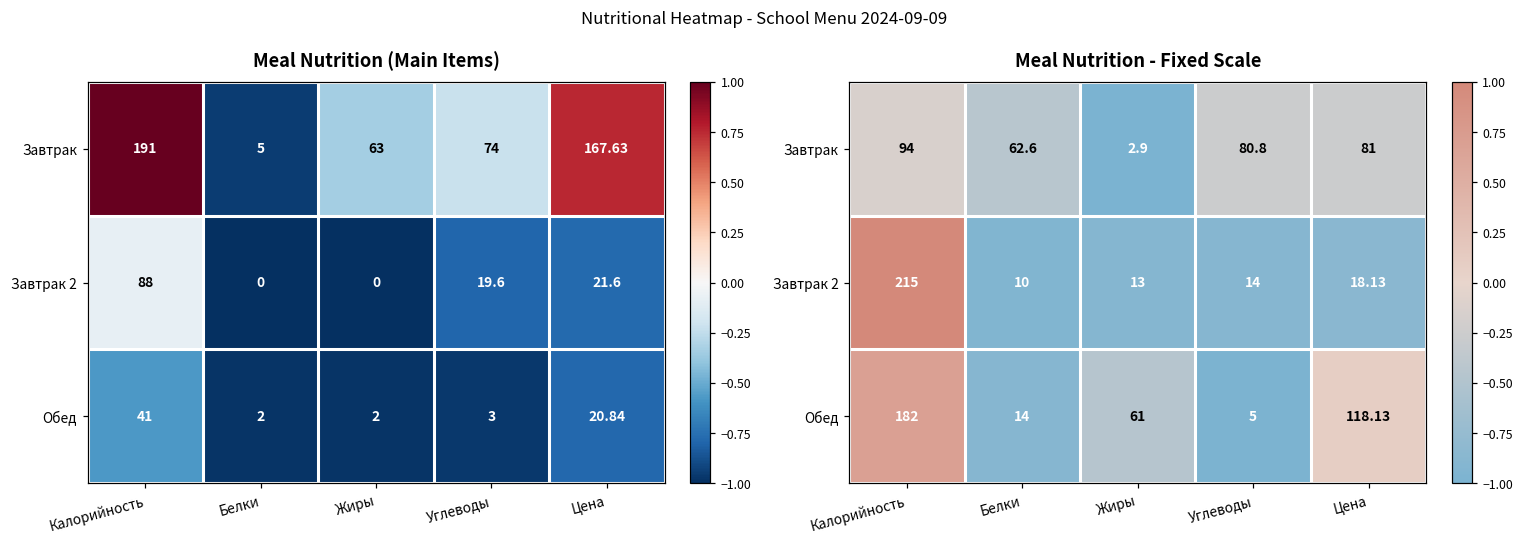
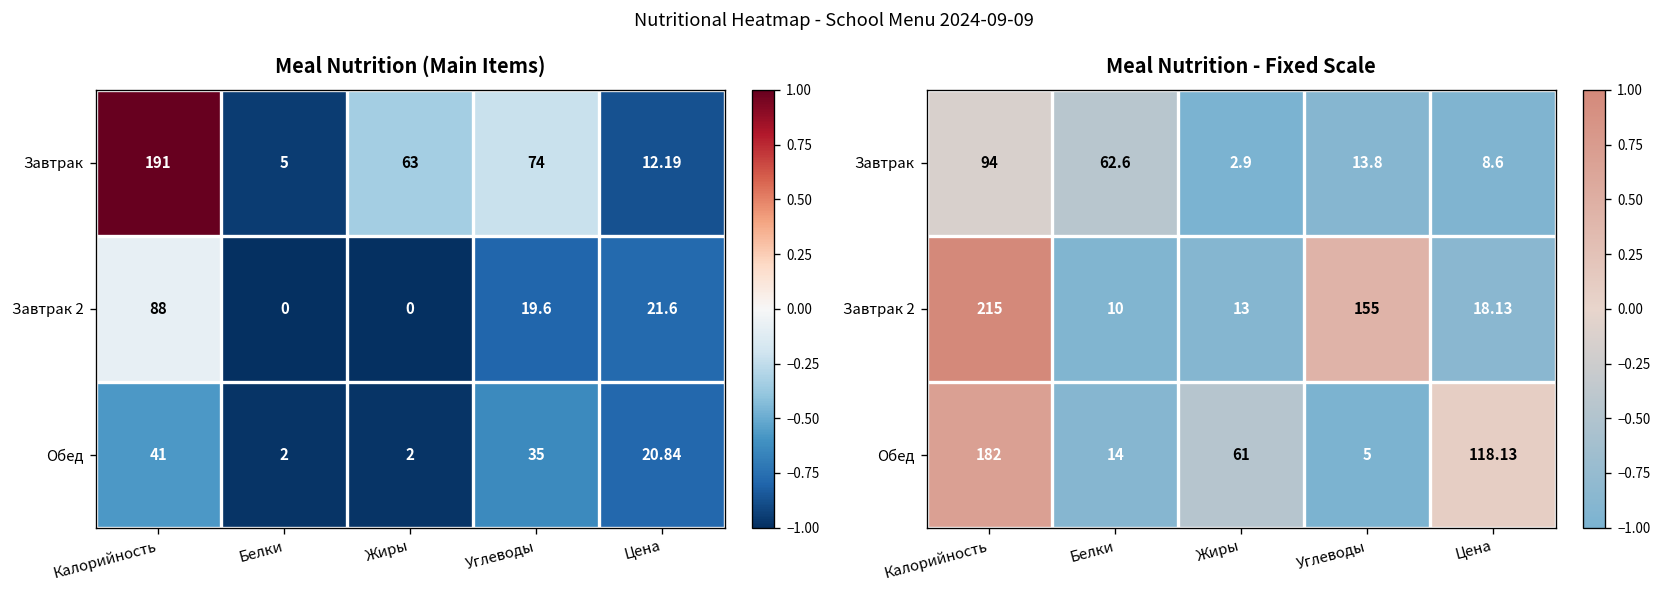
  {
    "Meal Nutrition (Main Items)": {
      "Завтрак": {
        "Калорийность": 191,
        "Белки": 5,
        "Жиры": 63,
        "Углеводы": 74,
-       "Цена": 167.63
+       "Цена": 12.19
      },
      "Завтрак 2": {
        "Калорийность": 88,
        "Белки": 0,
        "Жиры": 0,
        "Углеводы": 19.6,
        "Цена": 21.6
      },
      "Обед": {
        "Калорийность": 41,
        "Белки": 2,
        "Жиры": 2,
-       "Углеводы": 3,
+       "Углеводы": 35,
        "Цена": 20.84
      }
    },
    "Meal Nutrition - Fixed Scale": {
      "Завтрак": {
        "Калорийность": 94,
        "Белки": 62.6,
        "Жиры": 2.9,
-       "Углеводы": 80.8,
-       "Цена": 81
+       "Углеводы": 13.8,
+       "Цена": 8.6
      },
      "Завтрак 2": {
        "Калорийность": 215,
        "Белки": 10,
        "Жиры": 13,
-       "Углеводы": 14,
+       "Углеводы": 155,
        "Цена": 18.13
      },
      "Обед": {
        "Калорийность": 182,
        "Белки": 14,
        "Жиры": 61,
        "Углеводы": 5,
        "Цена": 118.13
      }
    }
  }
